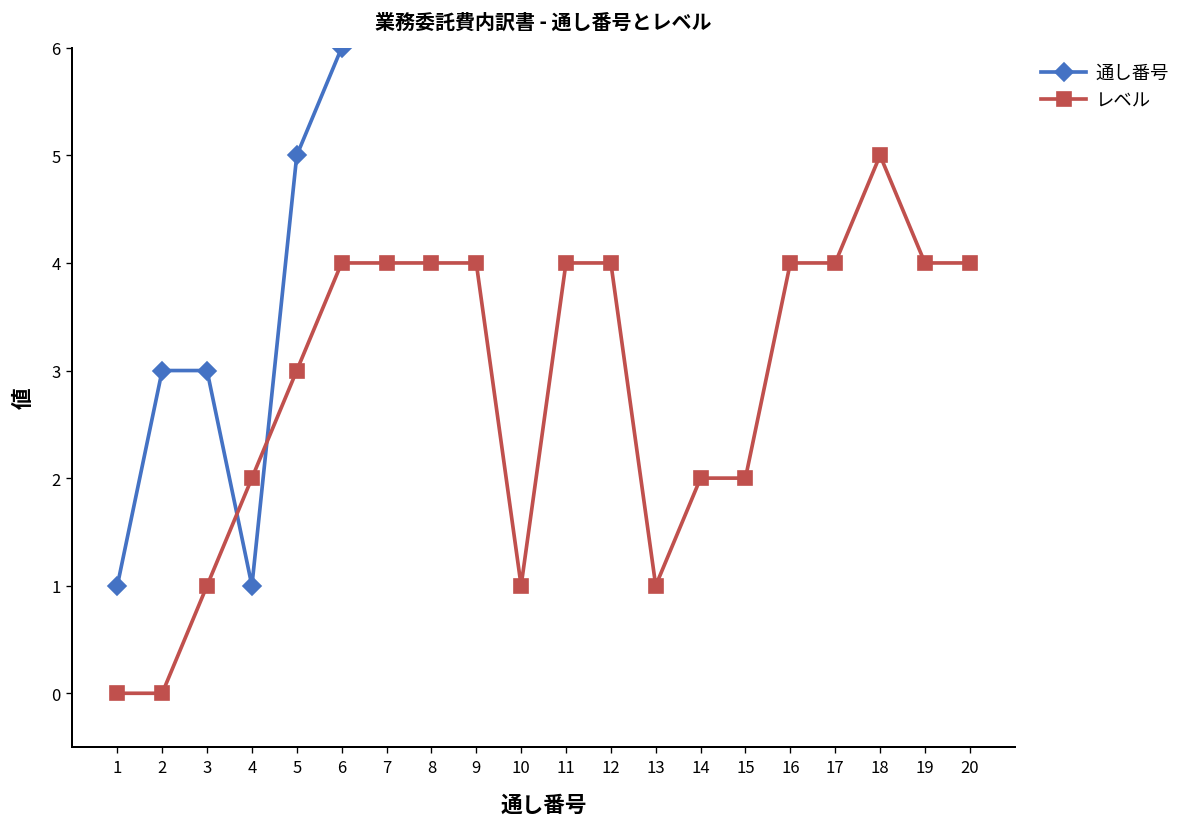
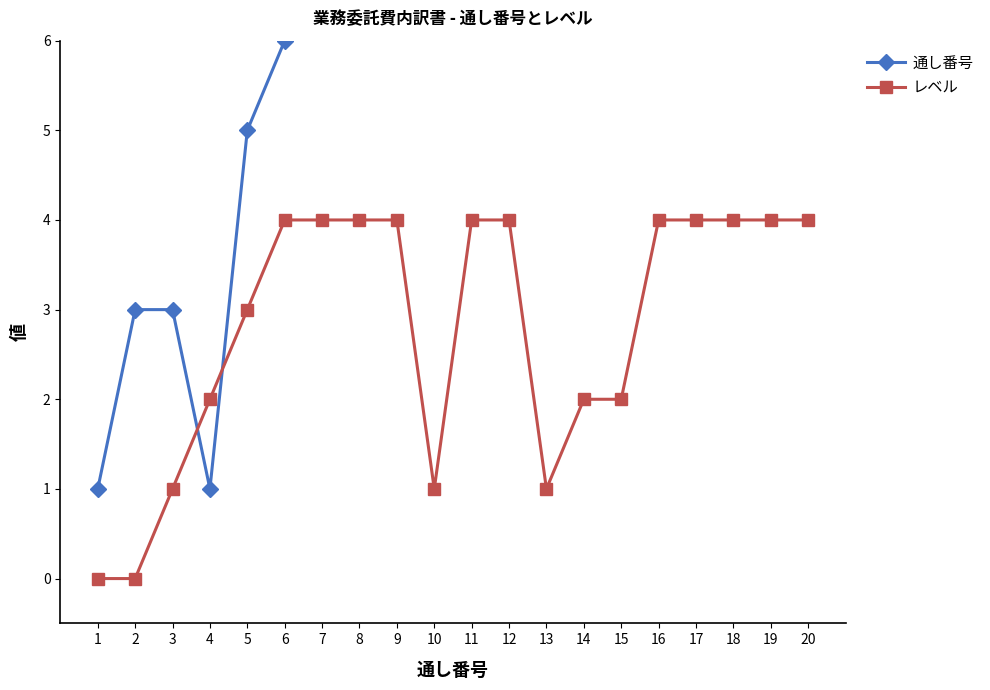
  {
    "通し番号": {
      "1": 1,
      "2": 3,
      "3": 3,
      "4": 1,
      "5": 5,
      "6": 6
    },
    "レベル": {
      "1": 0,
      "2": 0,
      "3": 1,
      "4": 2,
      "5": 3,
      "6": 4,
      "7": 4,
      "8": 4,
      "9": 4,
      "10": 1,
      "11": 4,
      "12": 4,
      "13": 1,
      "14": 2,
      "15": 2,
      "16": 4,
      "17": 4,
-     "18": 5,
+     "18": 4,
      "19": 4,
      "20": 4
    }
  }
